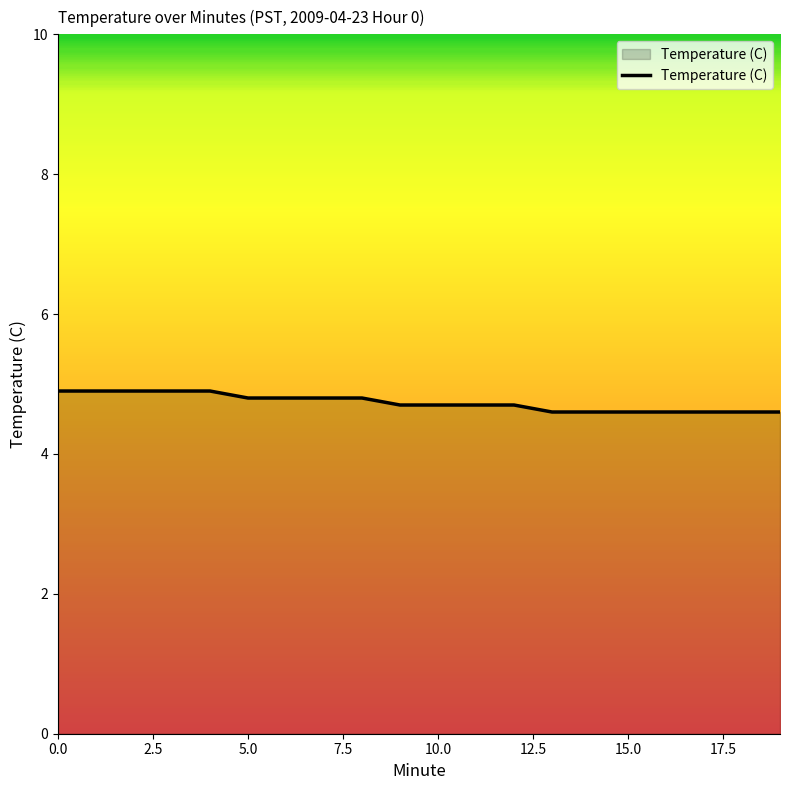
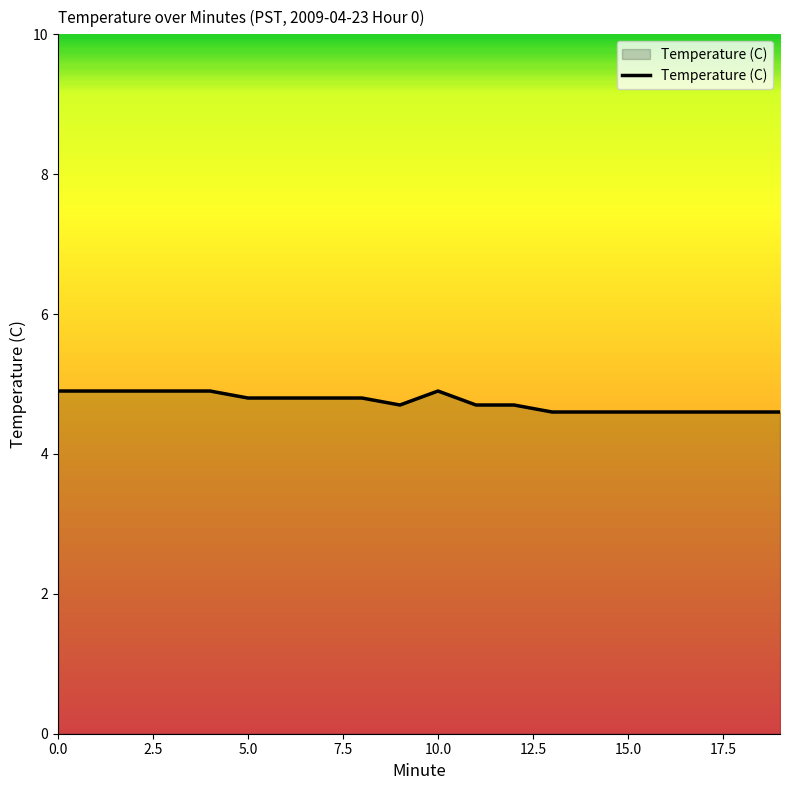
  {
    "0.0": 4.9,
    "5.0": 4.8,
-   "10.0": 4.7,
+   "10.0": 4.9,
    "15.0": 4.6
  }
